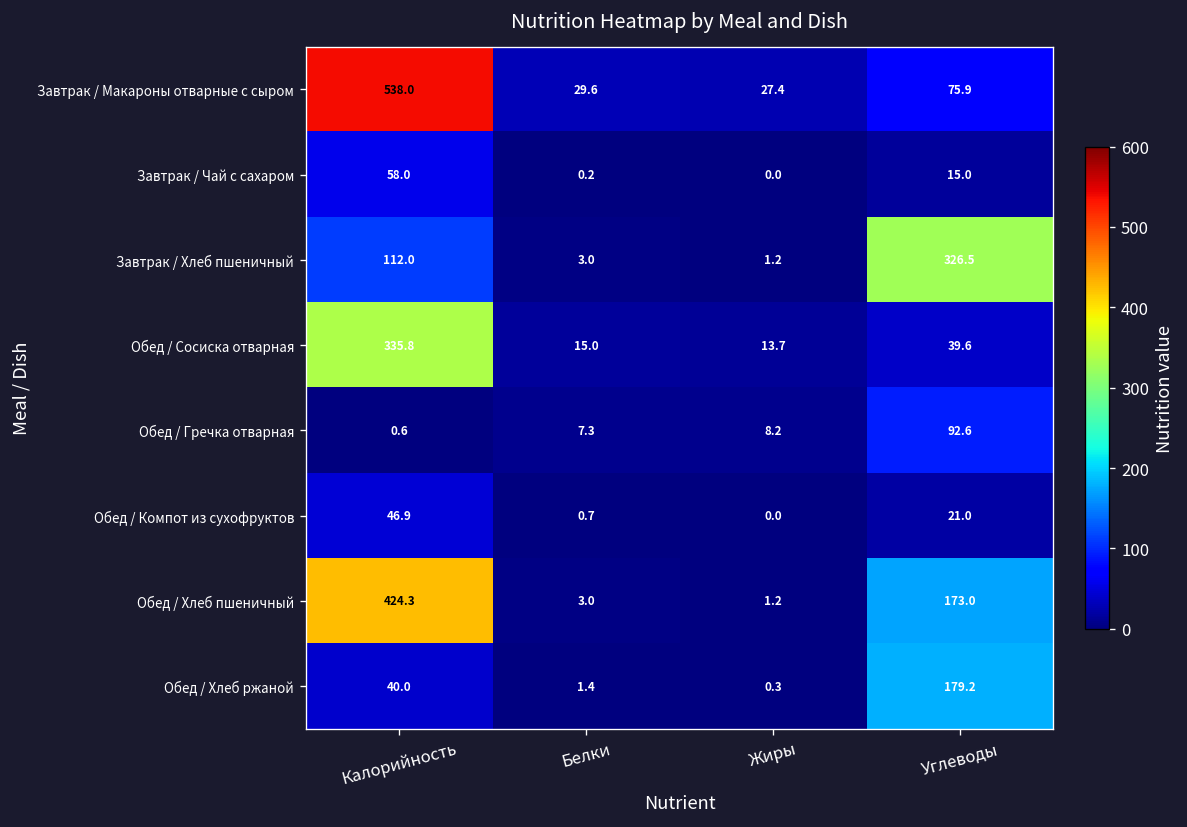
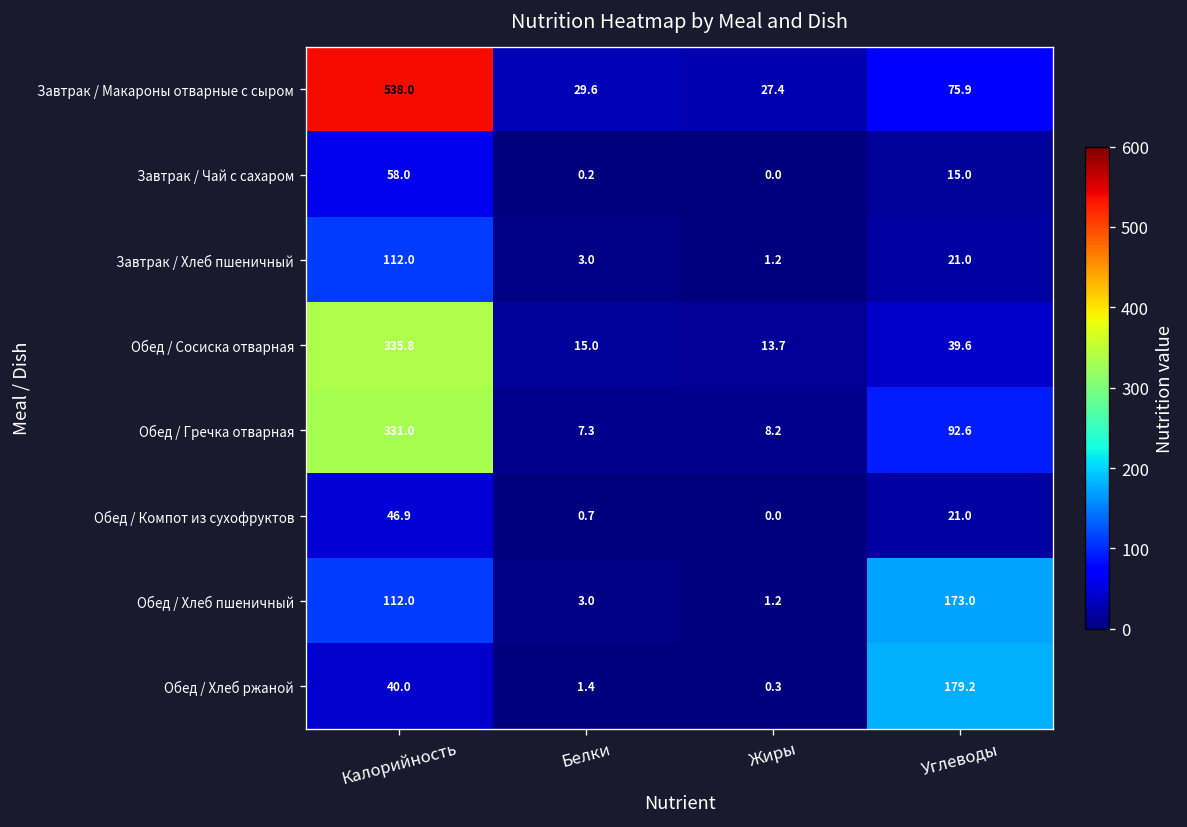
  {
    "Завтрак / Макароны отварные с сыром": {
      "Калорийность": 538.0,
      "Белки": 29.6,
      "Жиры": 27.4,
      "Углеводы": 75.9
    },
    "Завтрак / Чай с сахаром": {
      "Калорийность": 58.0,
      "Белки": 0.2,
      "Жиры": 0.0,
      "Углеводы": 15.0
    },
    "Завтрак / Хлеб пшеничный": {
      "Калорийность": 112.0,
      "Белки": 3.0,
      "Жиры": 1.2,
-     "Углеводы": 326.5
+     "Углеводы": 21.0
    },
    "Обед / Сосиска отварная": {
      "Калорийность": 335.8,
      "Белки": 15.0,
      "Жиры": 13.7,
      "Углеводы": 39.6
    },
    "Обед / Гречка отварная": {
-     "Калорийность": 0.6,
+     "Калорийность": 331.0,
      "Белки": 7.3,
      "Жиры": 8.2,
      "Углеводы": 92.6
    },
    "Обед / Компот из сухофруктов": {
      "Калорийность": 46.9,
      "Белки": 0.7,
      "Жиры": 0.0,
      "Углеводы": 21.0
    },
    "Обед / Хлеб пшеничный": {
-     "Калорийность": 424.3,
+     "Калорийность": 112.0,
      "Белки": 3.0,
      "Жиры": 1.2,
      "Углеводы": 173.0
    },
    "Обед / Хлеб ржаной": {
      "Калорийность": 40.0,
      "Белки": 1.4,
      "Жиры": 0.3,
      "Углеводы": 179.2
    }
  }
